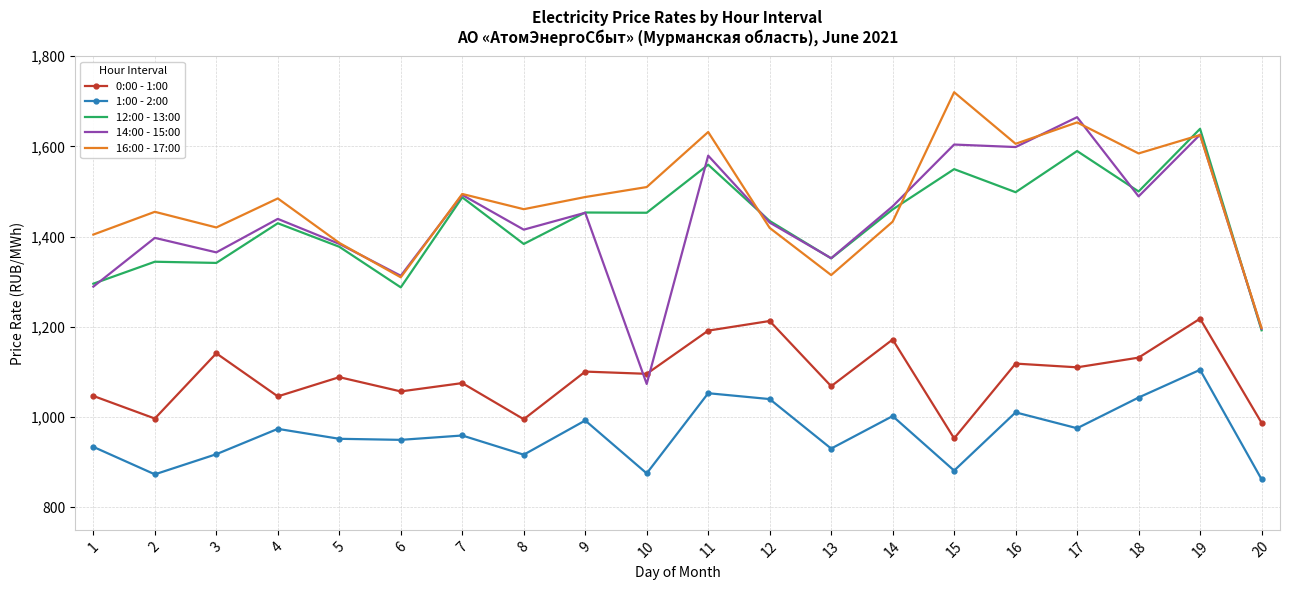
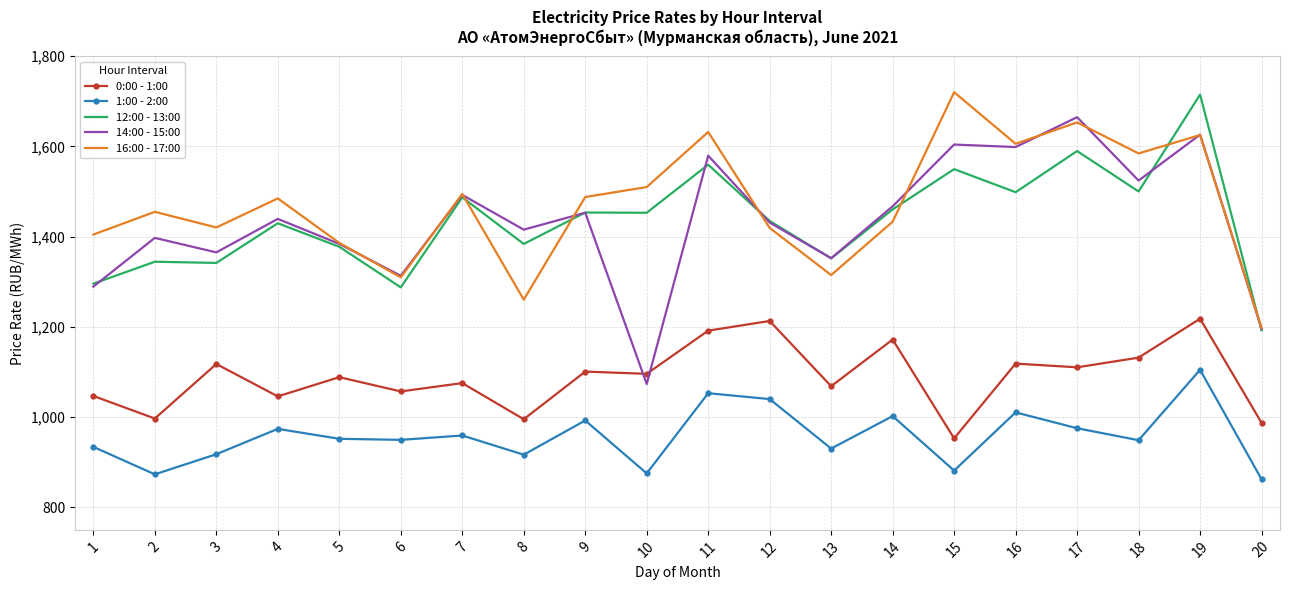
  {
    "0:00 - 1:00": {
      "1": "1,050",
      "2": "1,000",
-     "3": "1,140",
+     "3": "1,120",
      "4": "1,050",
      "5": "1,090",
      "6": "1,060",
      "7": "1,080",
      "8": "1,000",
      "9": "1,100",
      "10": "1,100",
      "11": "1,190",
      "12": "1,210",
      "13": "1,070",
      "14": "1,170",
      "15": "950",
      "16": "1,120",
      "17": "1,110",
      "18": "1,130",
      "19": "1,220",
      "20": "990"
    },
    "1:00 - 2:00": {
      "1": "930",
      "2": "870",
      "3": "920",
      "4": "970",
      "5": "950",
      "6": "950",
      "7": "960",
      "8": "920",
      "9": "990",
      "10": "880",
      "11": "1,050",
      "12": "1,040",
      "13": "930",
      "14": "1,000",
      "15": "880",
      "16": "1,010",
      "17": "980",
-     "18": "1,040",
+     "18": "950",
      "19": "1,100",
      "20": "860"
    },
    "12:00 - 13:00": {
      "1": "1,300",
      "2": "1,340",
      "3": "1,340",
      "4": "1,430",
      "5": "1,380",
      "6": "1,290",
      "8": "1,380",
      "10": "1,450",
      "11": "1,560",
      "14": "1,460",
      "15": "1,550",
      "16": "1,500",
      "17": "1,590",
      "18": "1,500",
-     "19": "1,640"
+     "19": "1,710"
    },
    "14:00 - 15:00": {
      "1": "1,290",
      "2": "1,400",
      "3": "1,370",
      "4": "1,440",
      "8": "1,420",
      "10": "1,070",
      "11": "1,580",
      "14": "1,470",
      "15": "1,600",
      "16": "1,600",
      "17": "1,660",
-     "18": "1,490"
+     "18": "1,520"
    },
    "16:00 - 17:00": {
      "1": "1,400",
      "2": "1,450",
      "3": "1,420",
      "4": "1,480",
-     "8": "1,460",
+     "8": "1,260",
      "9": "1,490",
      "10": "1,510",
      "11": "1,630",
      "12": "1,420",
      "13": "1,310",
      "14": "1,430",
      "15": "1,720",
      "16": "1,610",
      "17": "1,650",
      "18": "1,580"
    }
  }
